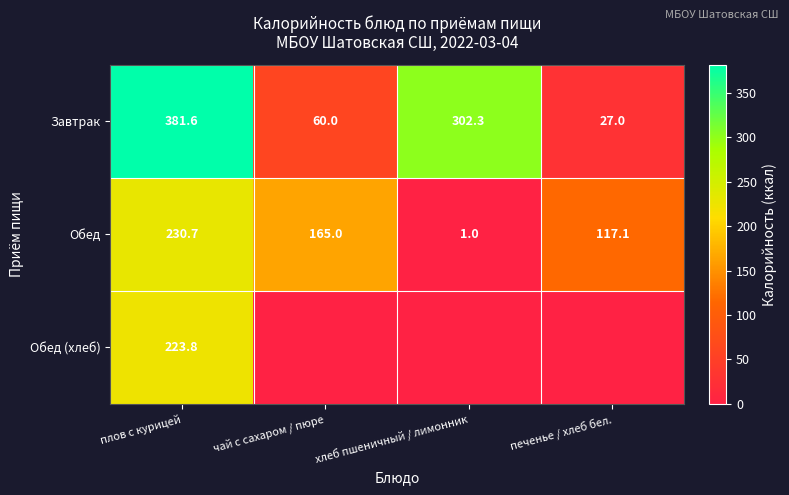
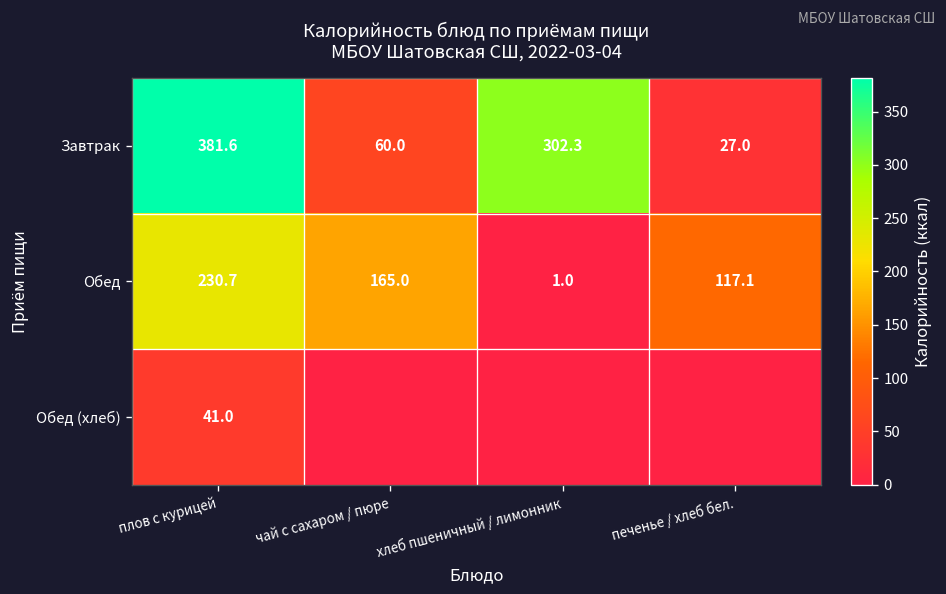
  {
    "Завтрак": {
      "плов с курицей": 381.6,
      "чай с сахаром / пюре": 60.0,
      "хлеб пшеничный / лимонник": 302.3,
      "печенье / хлеб бел.": 27.0
    },
    "Обед": {
      "плов с курицей": 230.7,
      "чай с сахаром / пюре": 165.0,
      "хлеб пшеничный / лимонник": 1.0,
      "печенье / хлеб бел.": 117.1
    },
    "Обед (хлеб)": {
-     "плов с курицей": 223.8
+     "плов с курицей": 41.0
    }
  }
